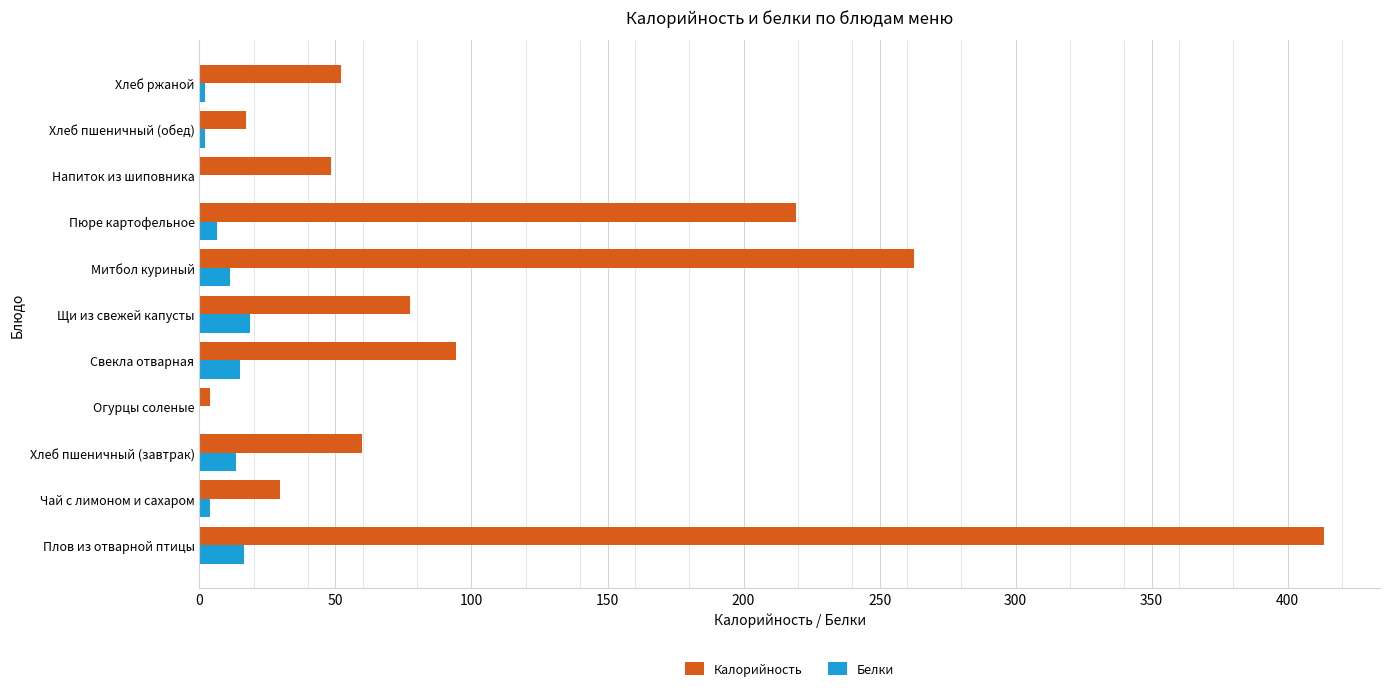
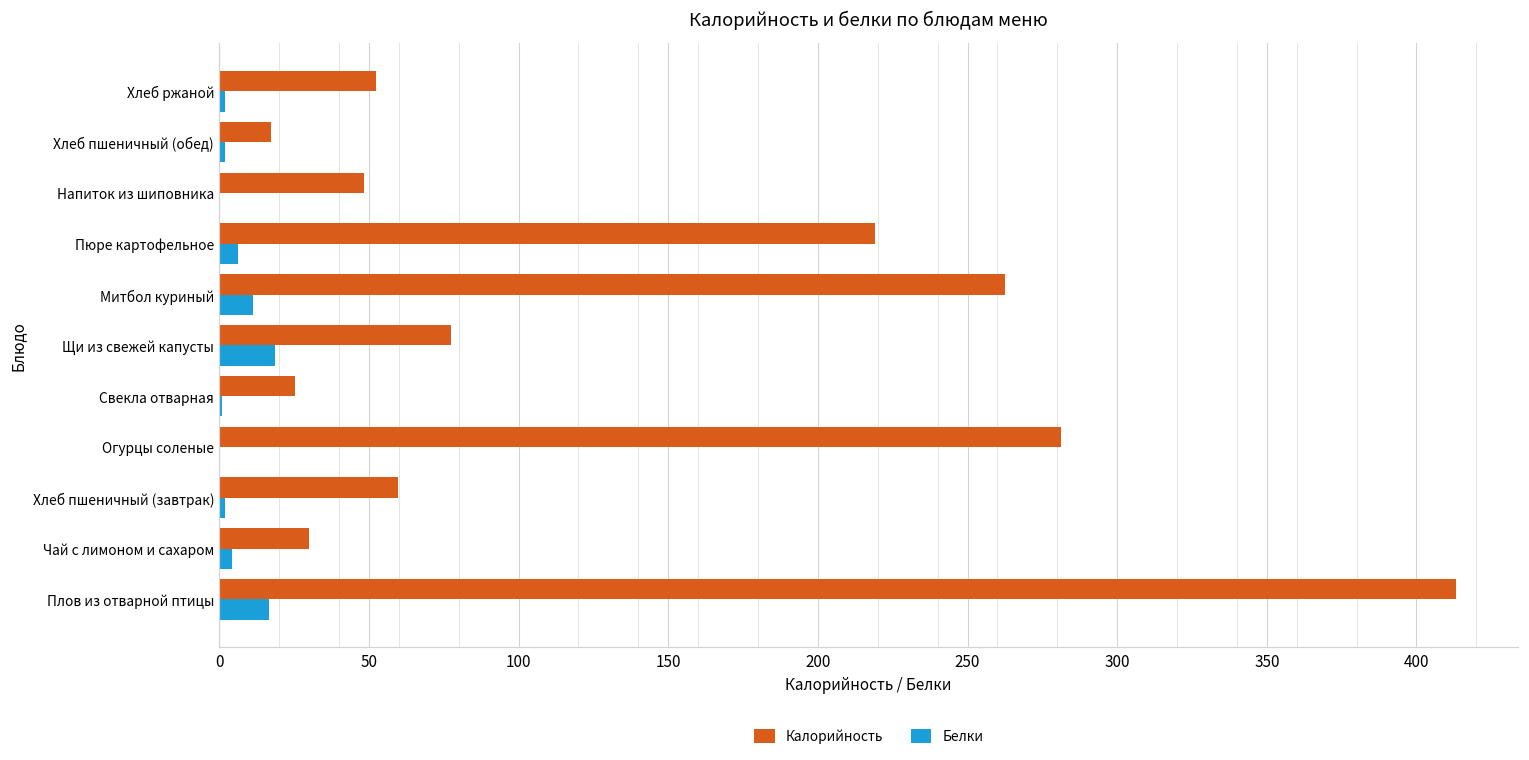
  {
    "Калорийность": {
      "Хлеб ржаной": 52,
      "Хлеб пшеничный (обед)": 17,
      "Напиток из шиповника": 48,
      "Пюре картофельное": 219,
      "Митбол куриный": 263,
      "Щи из свежей капусты": 77,
-     "Свекла отварная": 94,
-     "Огурцы соленые": 4,
+     "Свекла отварная": 25,
+     "Огурцы соленые": 281,
      "Хлеб пшеничный (завтрак)": 60,
      "Чай с лимоном и сахаром": 30,
      "Плов из отварной птицы": 413
    },
    "Белки": {
      "Хлеб ржаной": 2,
      "Хлеб пшеничный (обед)": 2,
      "Пюре картофельное": 6,
      "Митбол куриный": 11,
      "Щи из свежей капусты": 18,
-     "Свекла отварная": 15,
-     "Хлеб пшеничный (завтрак)": 14,
+     "Свекла отварная": 1,
+     "Хлеб пшеничный (завтрак)": 2,
      "Чай с лимоном и сахаром": 4,
      "Плов из отварной птицы": 17
    }
  }
